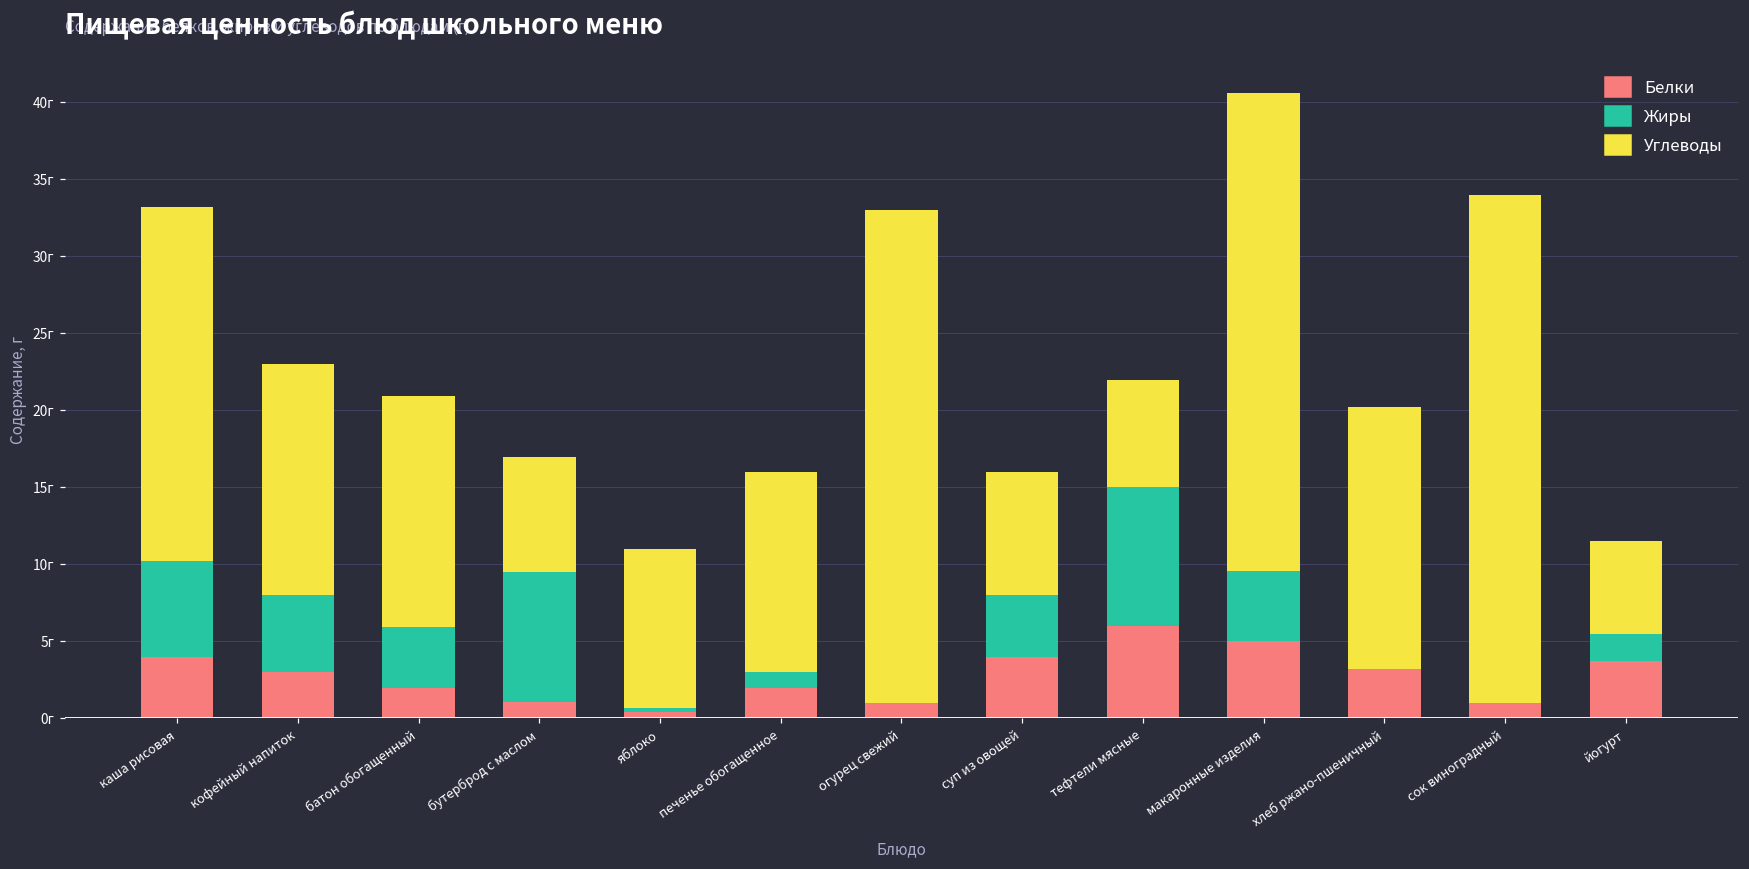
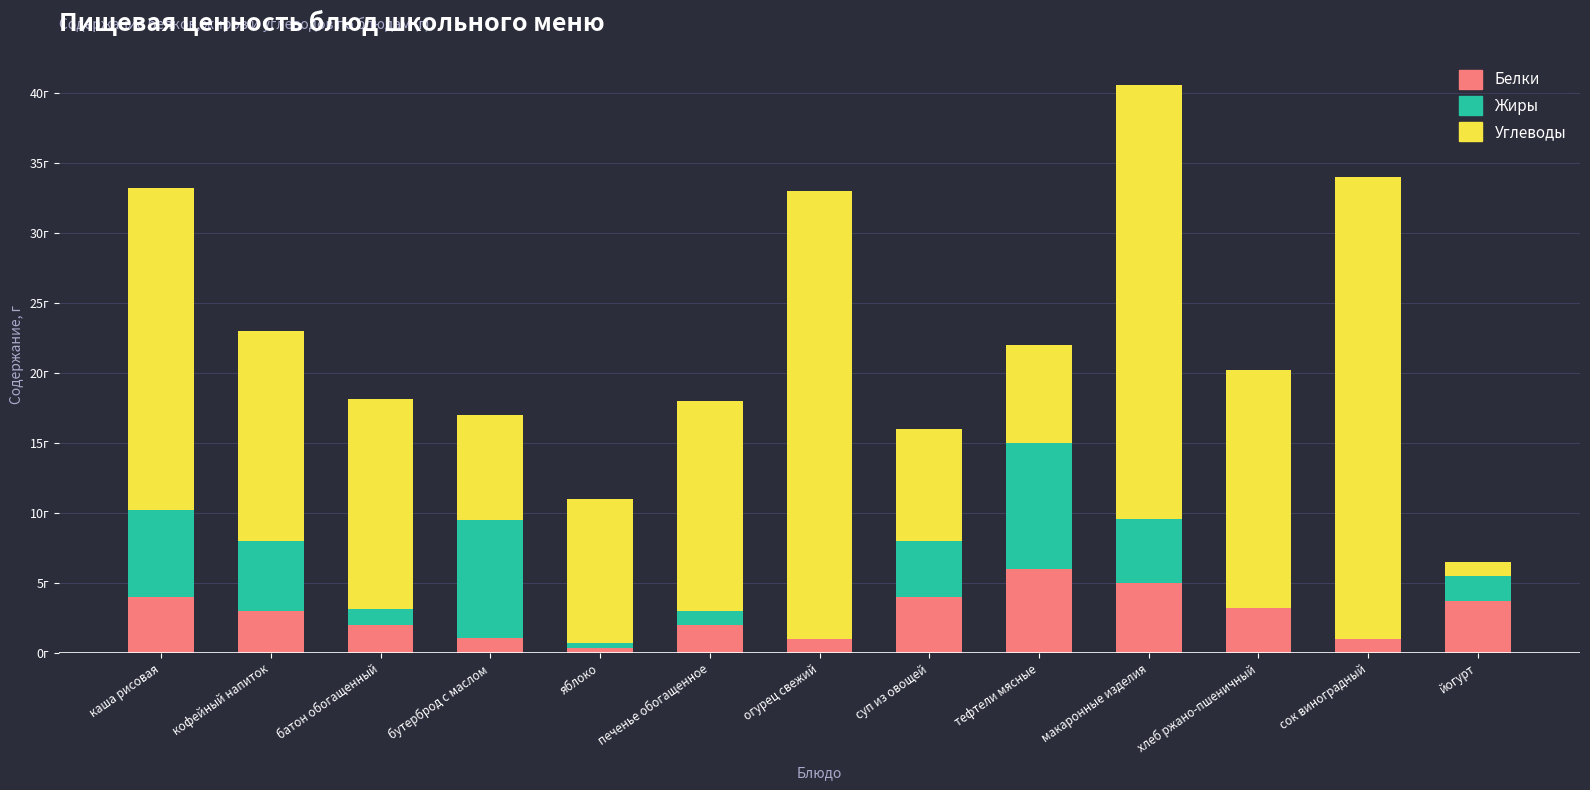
  {
    "Жиры": {
      "каша рисовая": "6.2г",
      "кофейный напиток": "5.0г",
-     "батон обогащенный": "4.0г",
+     "батон обогащенный": "1.2г",
      "бутерброд с маслом": "8.4г",
      "яблоко": "0.3г",
      "печенье обогащенное": "1.0г",
      "огурец свежий": "0.0г",
      "суп из овощей": "4.0г",
      "тефтели мясные": "9.0г",
      "макаронные изделия": "4.6г",
      "хлеб ржано-пшеничный": "0.0г",
      "сок виноградный": "0.0г",
      "йогурт": "1.8г"
    },
    "Углеводы": {
      "каша рисовая": "23г",
      "кофейный напиток": "15г",
      "батон обогащенный": "15г",
      "бутерброд с маслом": "7.5г",
      "яблоко": "10.3г",
-     "печенье обогащенное": "13г",
+     "печенье обогащенное": "15г",
      "огурец свежий": "32г",
      "суп из овощей": "8г",
      "тефтели мясные": "7г",
      "макаронные изделия": "31г",
      "хлеб ржано-пшеничный": "17г",
      "сок виноградный": "33г",
-     "йогурт": "6г"
+     "йогурт": "1г"
    }
  }
